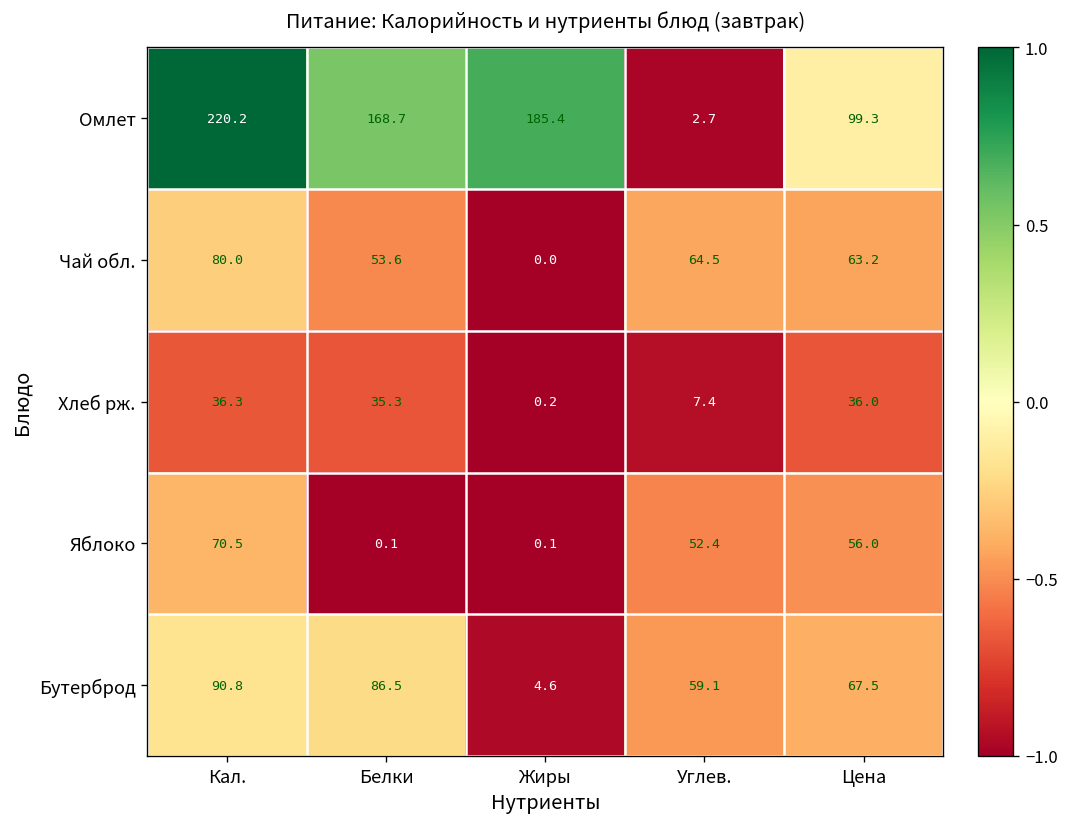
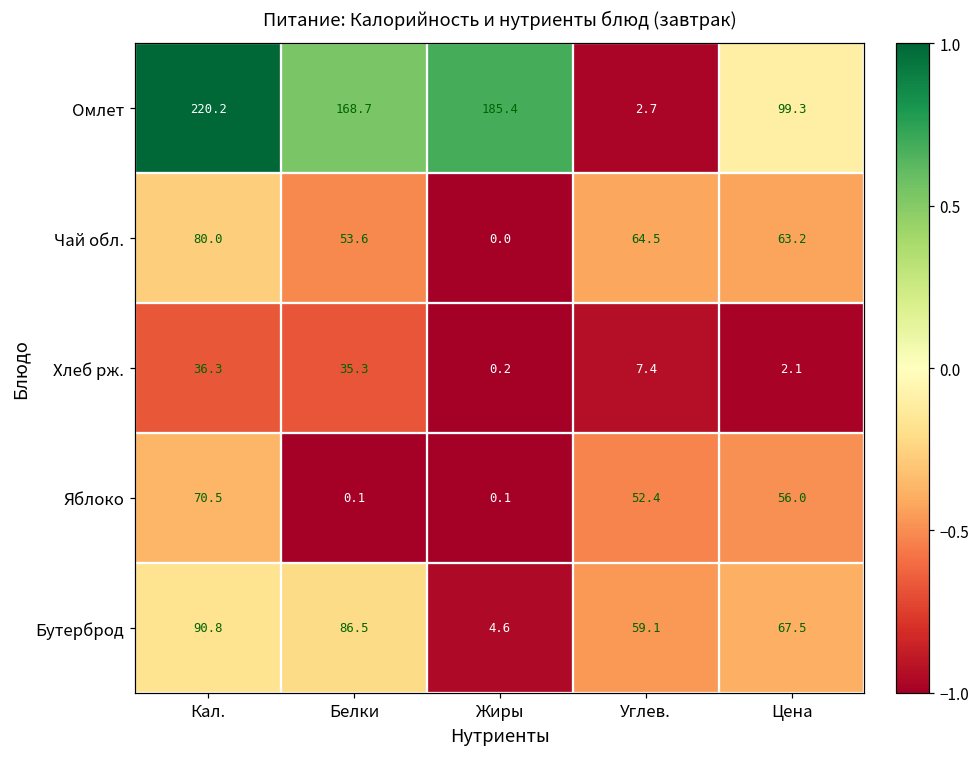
  {
    "Омлет": {
      "Кал.": 220.2,
      "Белки": 168.7,
      "Жиры": 185.4,
      "Углев.": 2.7,
      "Цена": 99.3
    },
    "Чай обл.": {
      "Кал.": 80.0,
      "Белки": 53.6,
      "Жиры": 0.0,
      "Углев.": 64.5,
      "Цена": 63.2
    },
    "Хлеб рж.": {
      "Кал.": 36.3,
      "Белки": 35.3,
      "Жиры": 0.2,
      "Углев.": 7.4,
-     "Цена": 36.0
+     "Цена": 2.1
    },
    "Яблоко": {
      "Кал.": 70.5,
      "Белки": 0.1,
      "Жиры": 0.1,
      "Углев.": 52.4,
      "Цена": 56.0
    },
    "Бутерброд": {
      "Кал.": 90.8,
      "Белки": 86.5,
      "Жиры": 4.6,
      "Углев.": 59.1,
      "Цена": 67.5
    }
  }
